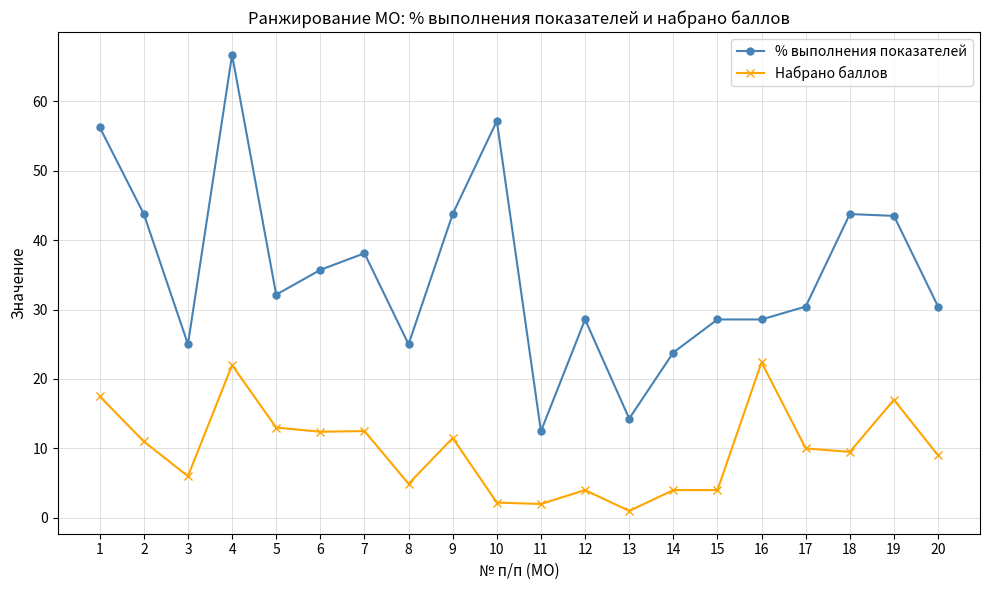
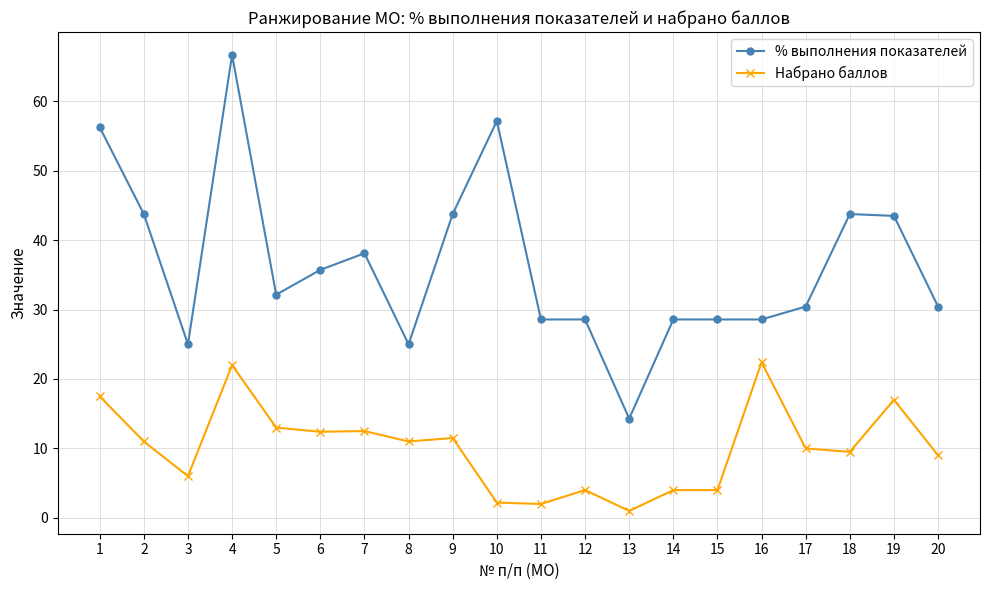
  {
    "% выполнения показателей": {
      "1": 56,
      "2": 44,
      "3": 25,
      "4": 67,
      "5": 32,
      "6": 36,
      "7": 38,
      "8": 25,
      "9": 44,
      "10": 57,
-     "11": 12,
+     "11": 29,
      "12": 29,
      "13": 14,
-     "14": 24,
+     "14": 29,
      "15": 29,
      "16": 29,
      "17": 30,
      "18": 44,
      "19": 43,
      "20": 30
    },
    "Набрано баллов": {
      "1": 18,
      "2": 11,
      "3": 6,
      "4": 22,
      "5": 13,
      "6": 12,
      "7": 13,
-     "8": 5,
+     "8": 11,
      "9": 12,
      "10": 2,
      "11": 2,
      "12": 4,
      "13": 1,
      "14": 4,
      "15": 4,
      "16": 22,
      "17": 10,
      "18": 10,
      "19": 17,
      "20": 9
    }
  }
